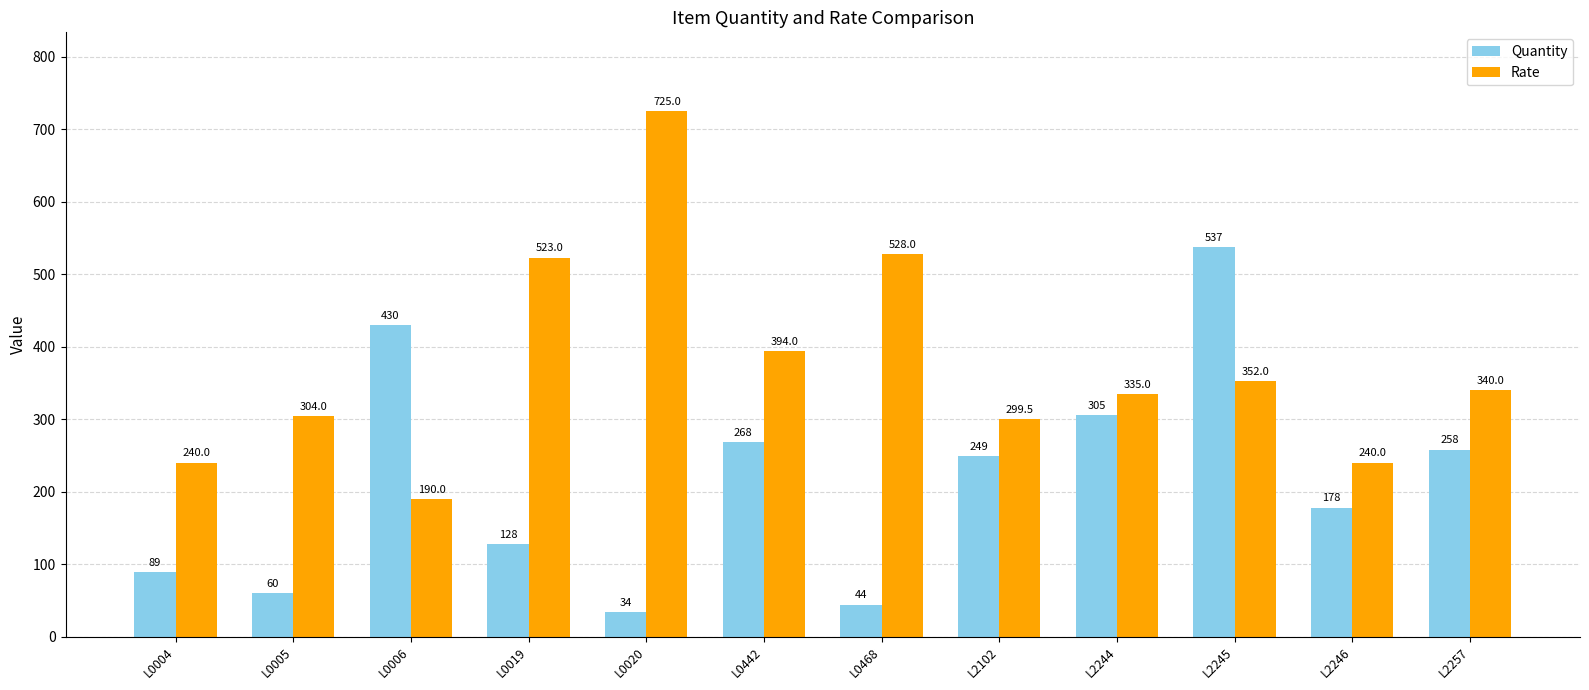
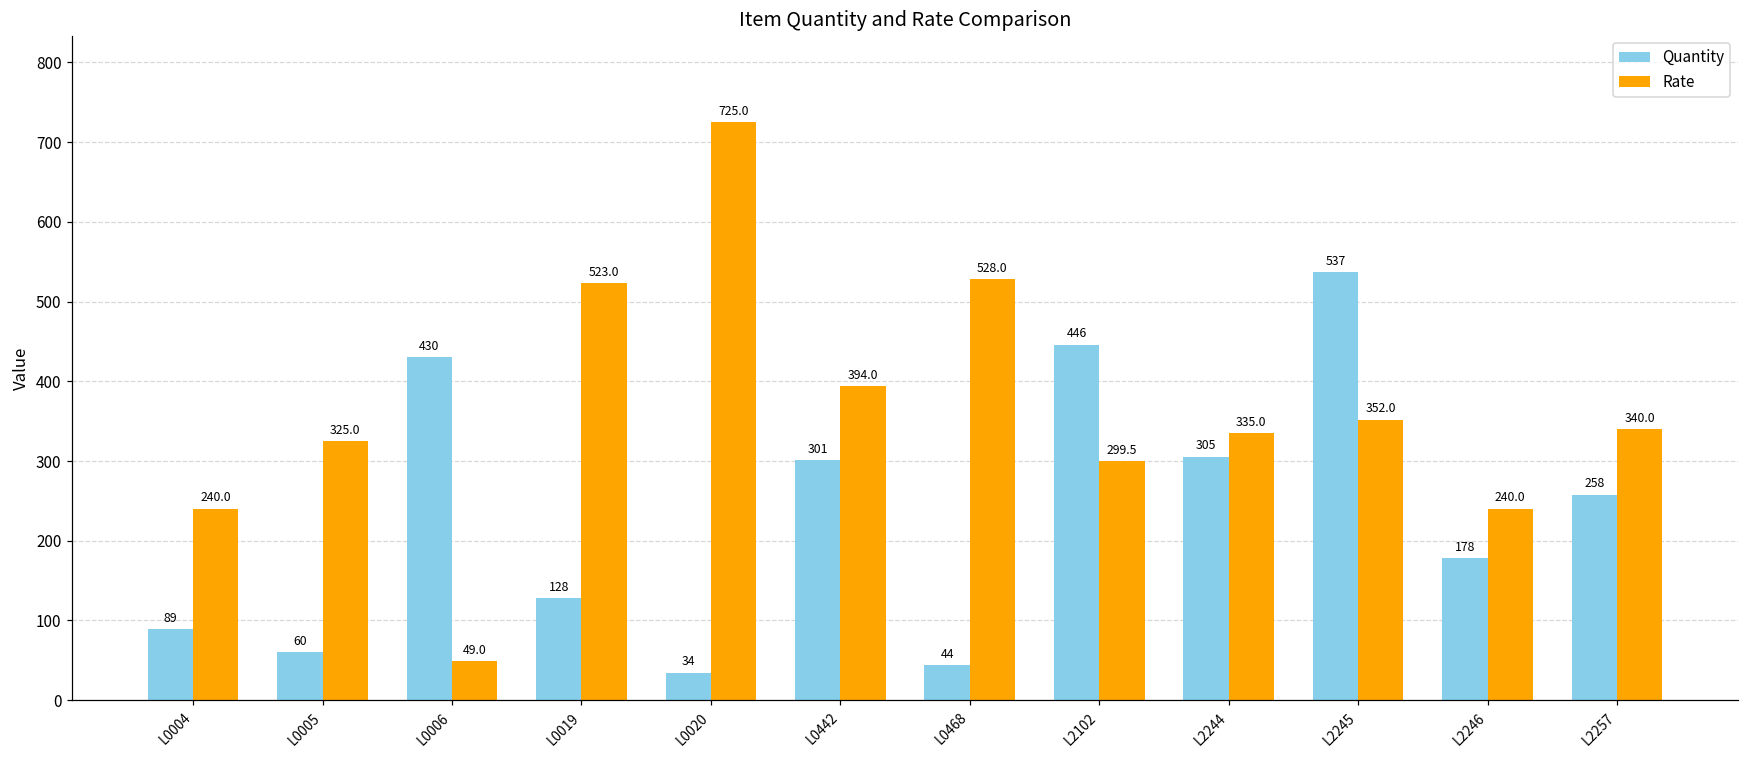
  {
    "Quantity": {
      "L0004": 89,
      "L0005": 60,
      "L0006": 430,
      "L0019": 128,
      "L0020": 34,
-     "L0442": 268,
+     "L0442": 301,
      "L0468": 44,
-     "L2102": 249,
+     "L2102": 446,
      "L2244": 305,
      "L2245": 537,
      "L2246": 178,
      "L2257": 258
    },
    "Rate": {
      "L0004": 240.0,
-     "L0005": 304.0,
-     "L0006": 190.0,
+     "L0005": 325.0,
+     "L0006": 49.0,
      "L0019": 523.0,
      "L0020": 725.0,
      "L0442": 394.0,
      "L0468": 528.0,
      "L2102": 299.5,
      "L2244": 335.0,
      "L2245": 352.0,
      "L2246": 240.0,
      "L2257": 340.0
    }
  }
